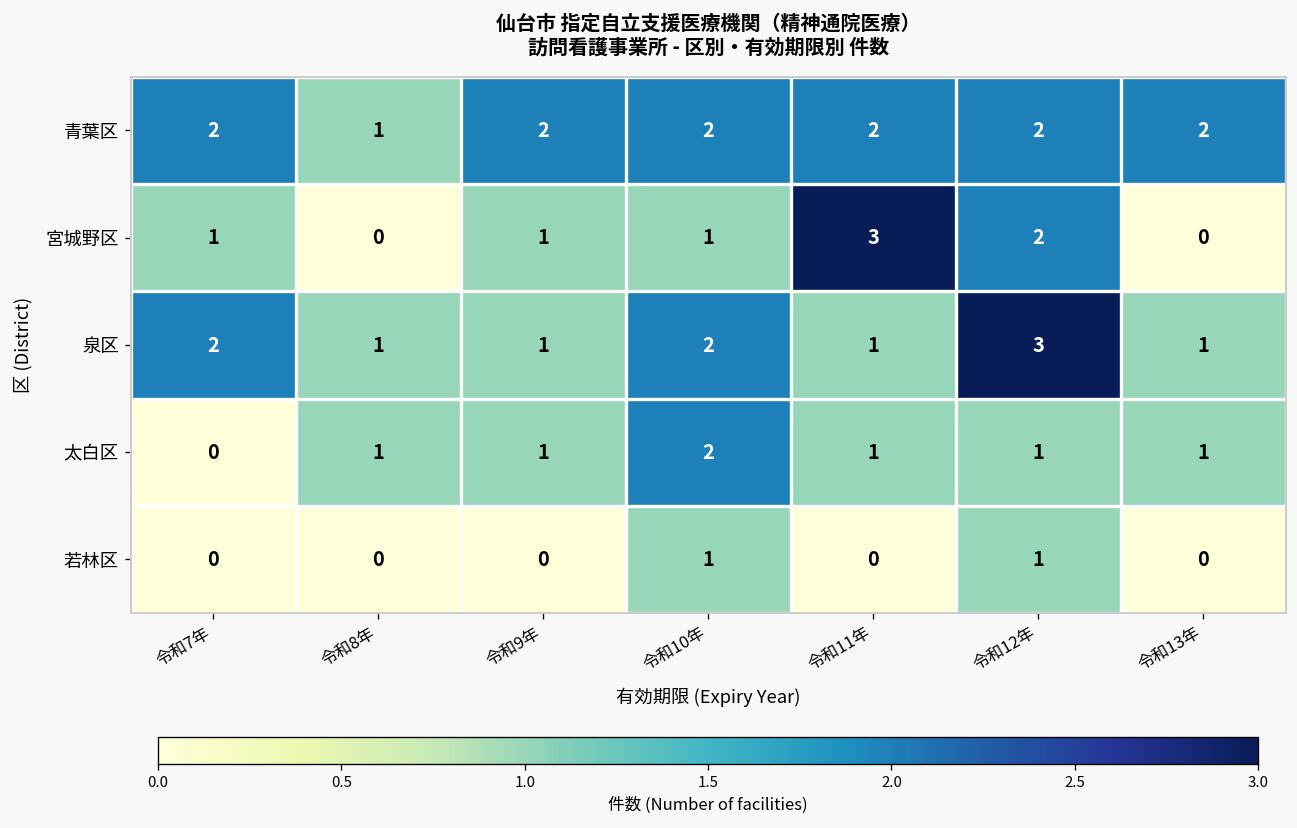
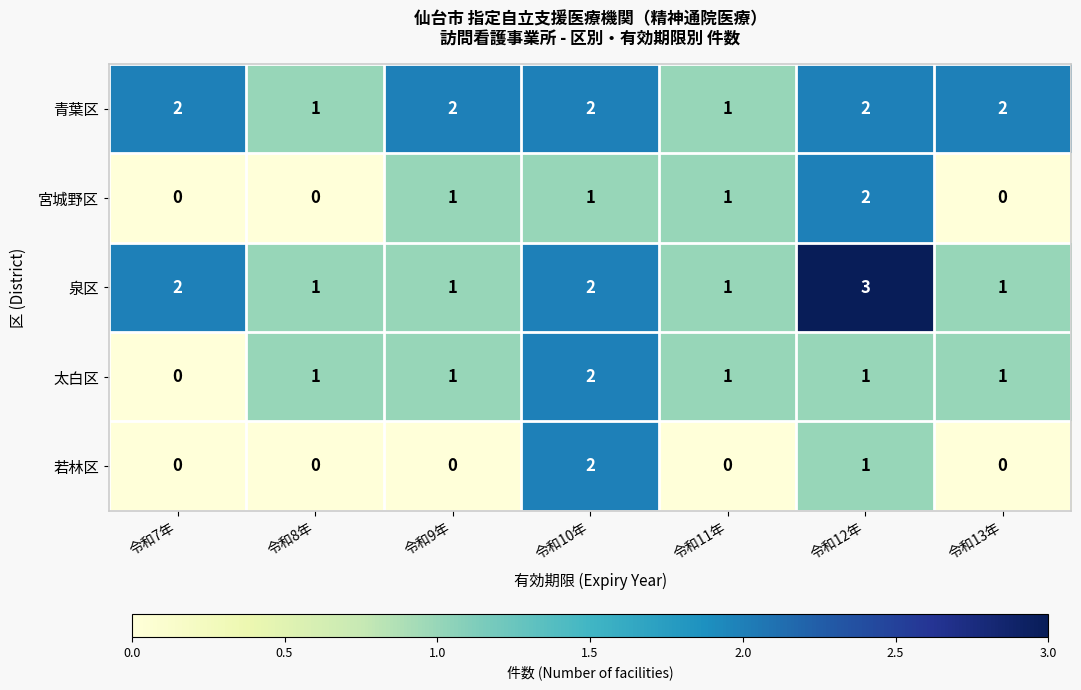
  {
    "青葉区": {
      "令和7年": 2,
      "令和8年": 1,
      "令和9年": 2,
      "令和10年": 2,
-     "令和11年": 2,
+     "令和11年": 1,
      "令和12年": 2,
      "令和13年": 2
    },
    "宮城野区": {
-     "令和7年": 1,
+     "令和7年": 0,
      "令和8年": 0,
      "令和9年": 1,
      "令和10年": 1,
-     "令和11年": 3,
+     "令和11年": 1,
      "令和12年": 2,
      "令和13年": 0
    },
    "泉区": {
      "令和7年": 2,
      "令和8年": 1,
      "令和9年": 1,
      "令和10年": 2,
      "令和11年": 1,
      "令和12年": 3,
      "令和13年": 1
    },
    "太白区": {
      "令和7年": 0,
      "令和8年": 1,
      "令和9年": 1,
      "令和10年": 2,
      "令和11年": 1,
      "令和12年": 1,
      "令和13年": 1
    },
    "若林区": {
      "令和7年": 0,
      "令和8年": 0,
      "令和9年": 0,
-     "令和10年": 1,
+     "令和10年": 2,
      "令和11年": 0,
      "令和12年": 1,
      "令和13年": 0
    }
  }
